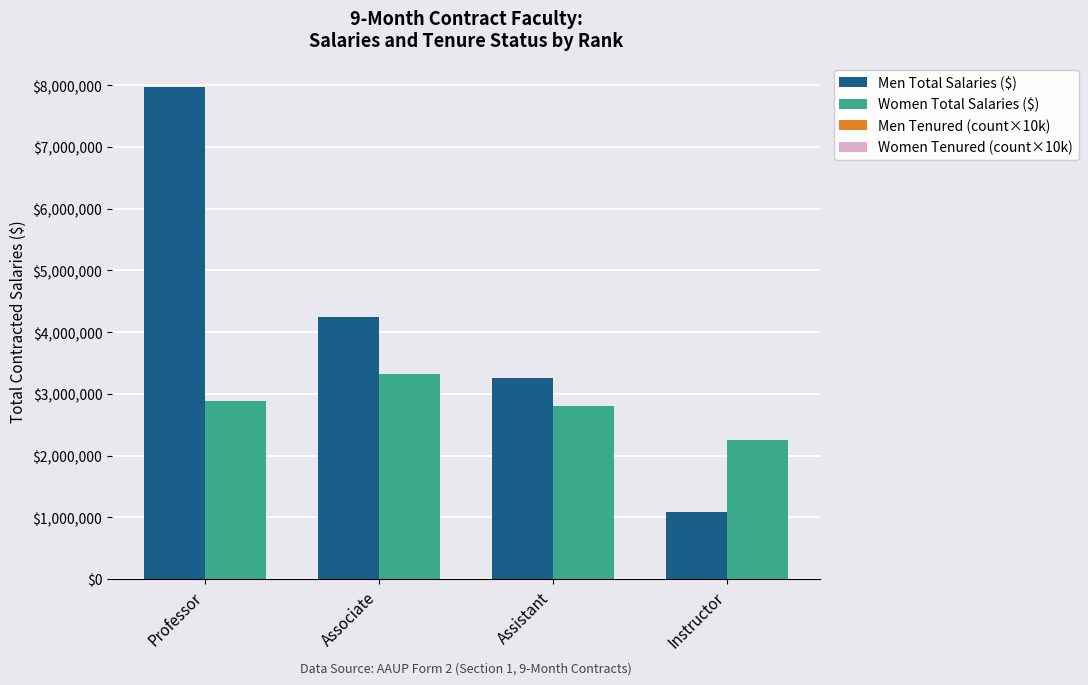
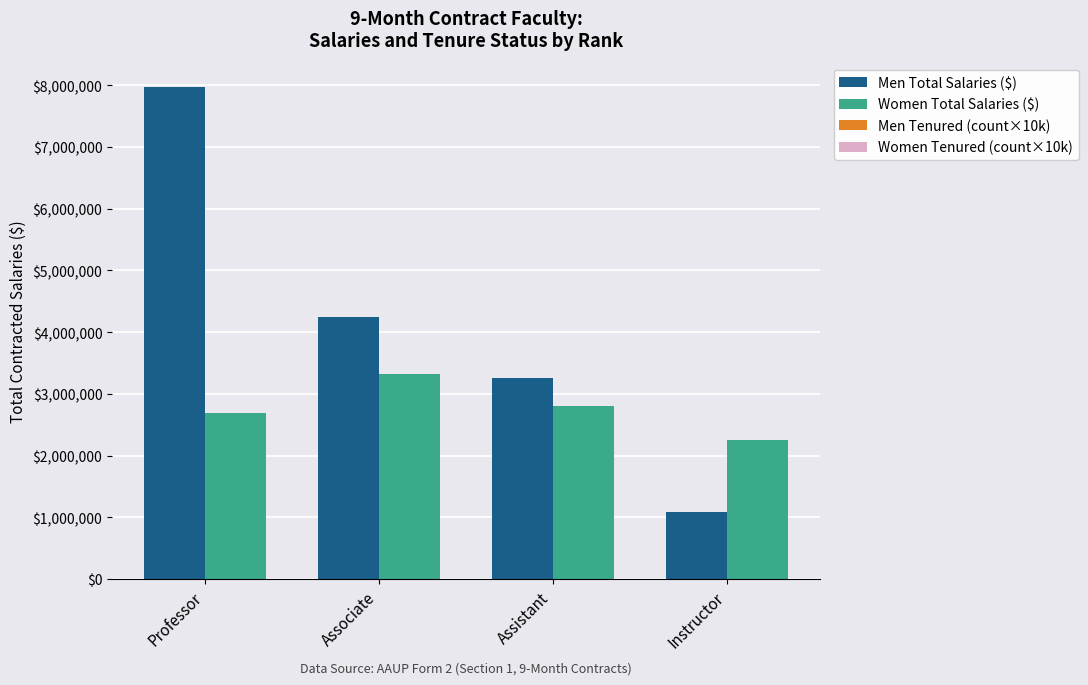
  {
    "Men Total Salaries ($)": {
      "Professor": "$8,000,000",
      "Associate": "$4,200,000",
      "Assistant": "$3,300,000",
      "Instructor": "$1,100,000"
    },
    "Women Total Salaries ($)": {
-     "Professor": "$2,900,000",
+     "Professor": "$2,700,000",
      "Associate": "$3,300,000",
      "Assistant": "$2,800,000",
      "Instructor": "$2,300,000"
    },
    "Men Tenured (count×10k)": {
      "Instructor": "$0"
    },
    "Women Tenured (count×10k)": {
      "Instructor": "$0"
    }
  }
